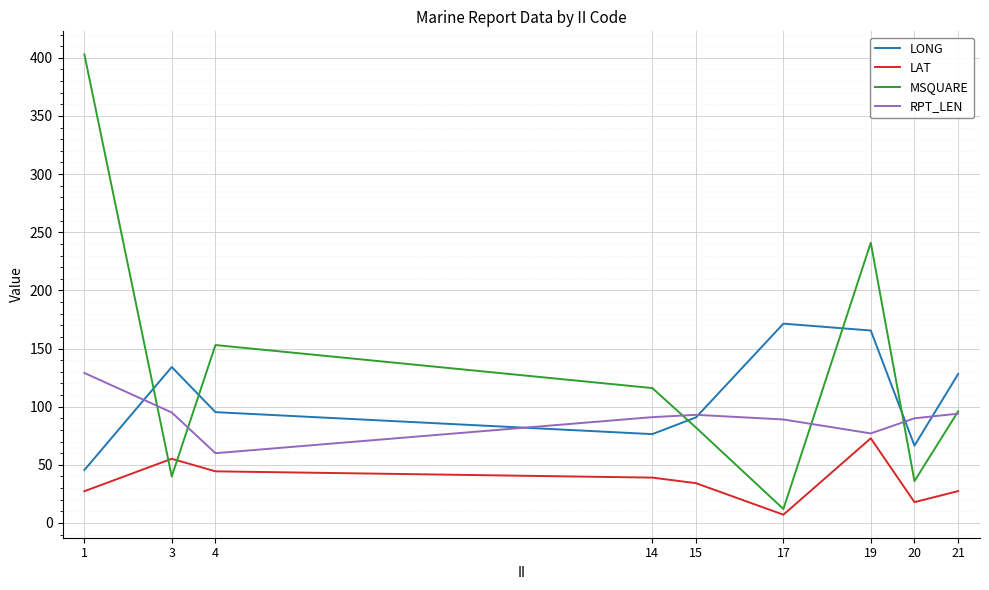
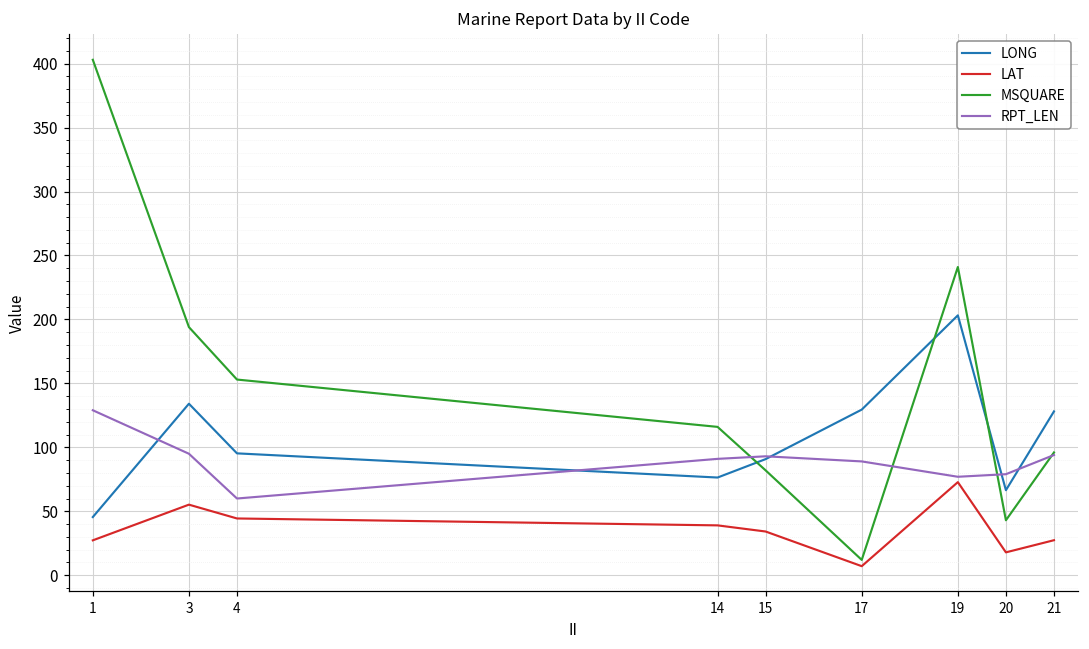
  {
    "LONG": {
      "1": 46,
      "3": 134,
      "4": 95,
      "14": 76,
      "15": 91,
-     "17": 171,
-     "19": 166,
+     "17": 130,
+     "19": 203,
      "20": 67,
      "21": 128
    },
    "LAT": {
      "1": 27,
      "3": 55,
      "4": 44,
      "14": 39,
      "15": 34,
      "17": 7,
      "19": 73,
      "20": 18,
      "21": 27
    },
    "MSQUARE": {
      "1": 403,
-     "3": 40,
+     "3": 194,
      "4": 153,
      "14": 116,
      "15": 82,
      "17": 12,
      "19": 241,
-     "20": 36
+     "20": 43
    },
    "RPT_LEN": {
      "1": 129,
      "3": 95,
      "4": 60,
      "14": 91,
      "15": 93,
      "17": 89,
      "19": 77,
-     "20": 90
+     "20": 79
    }
  }
